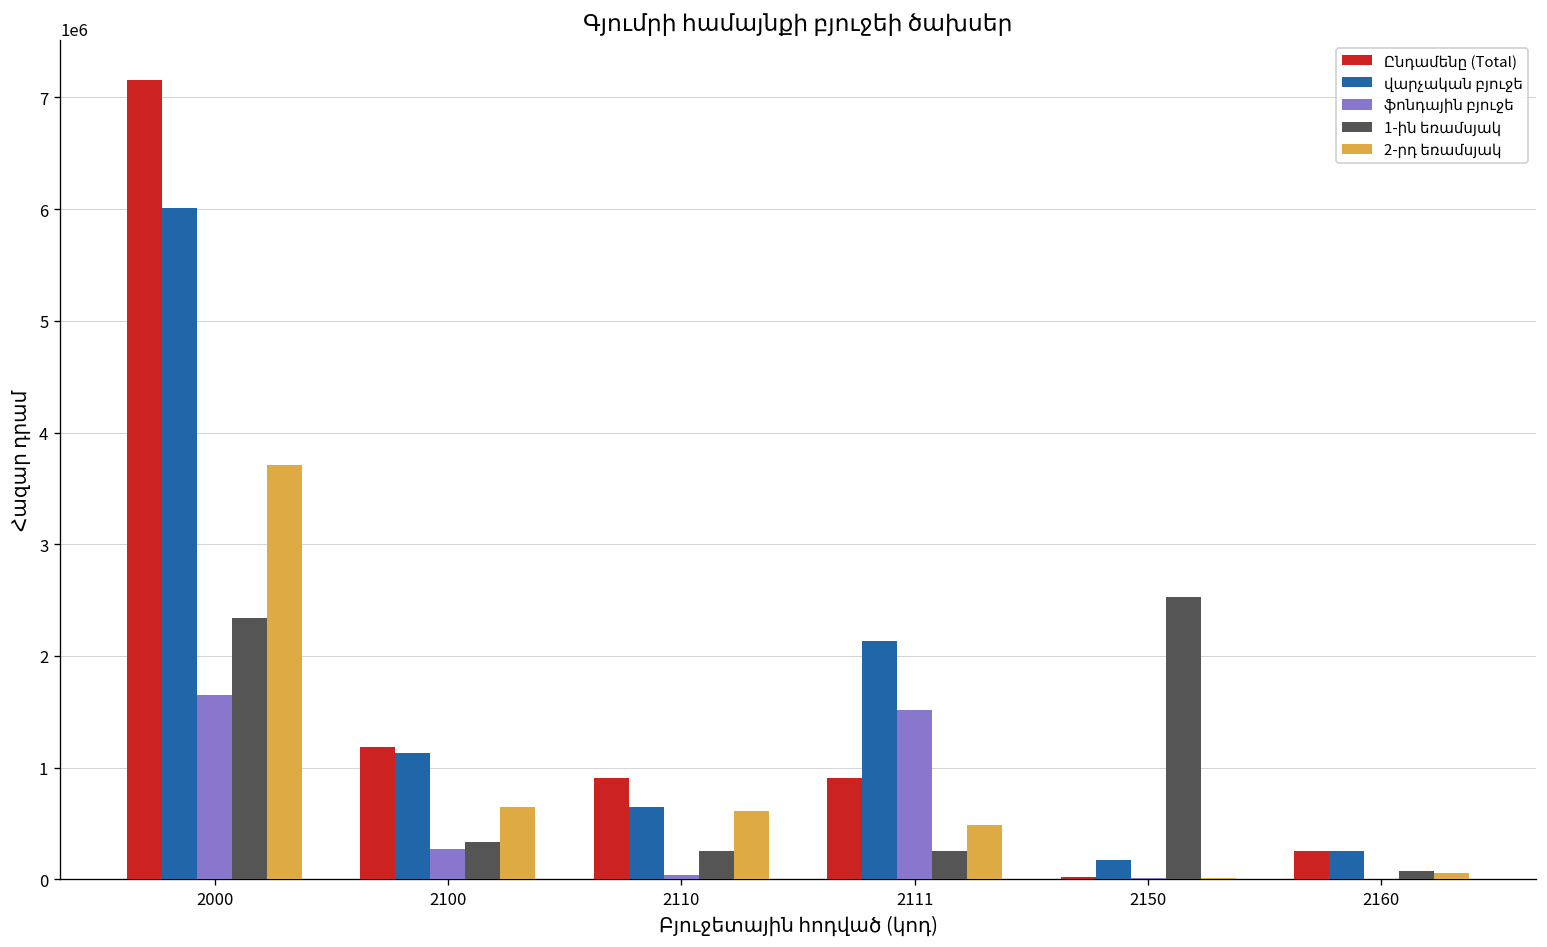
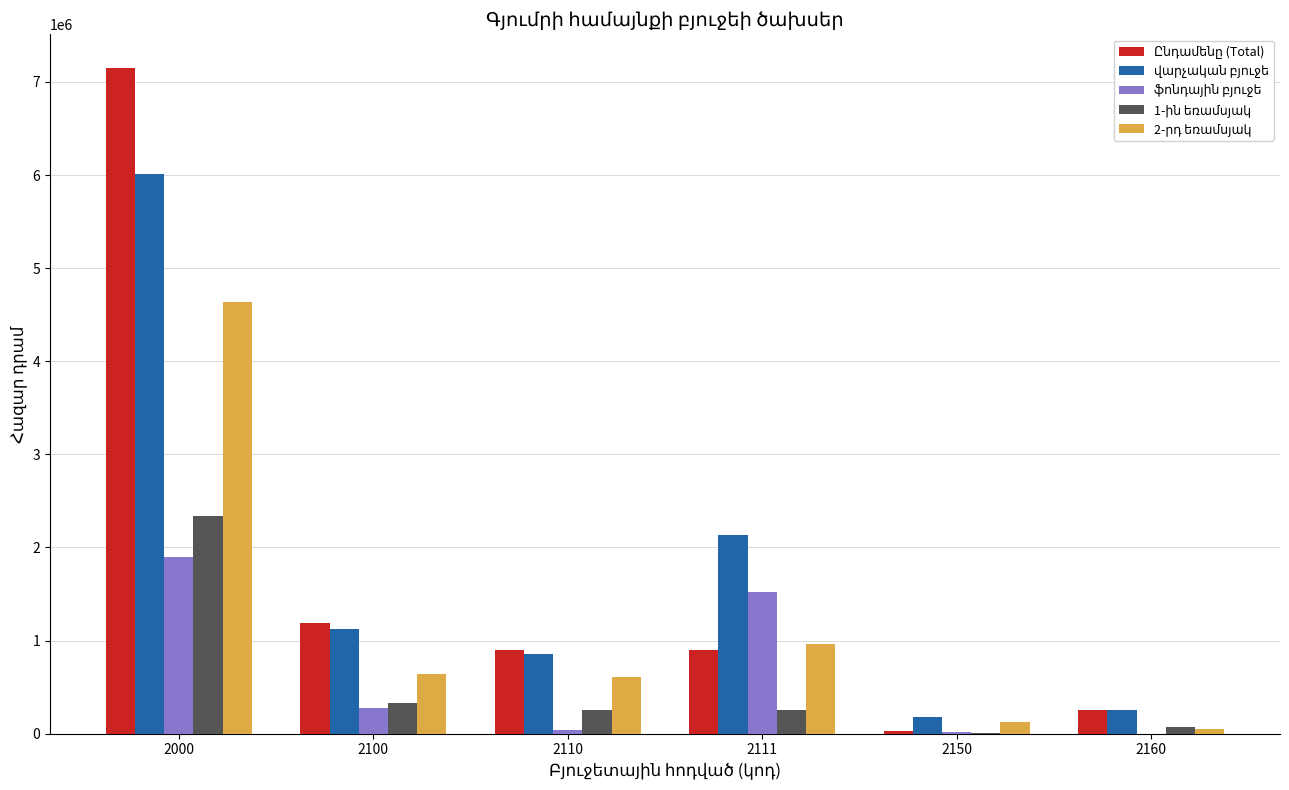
  {
    "Ընդամենը (Total)": {
      "2000": 7200000,
      "2100": 1200000,
      "2110": 900000,
      "2111": 900000,
      "2160": 300000
    },
    "վարչական բյուջե": {
      "2000": 6000000,
      "2100": 1100000,
-     "2110": 700000,
+     "2110": 900000,
      "2111": 2100000,
      "2150": 200000,
      "2160": 300000
    },
    "ֆոնդային բյուջե": {
-     "2000": 1600000,
+     "2000": 1900000,
      "2100": 300000,
      "2110": 0,
      "2111": 1500000,
      "2160": 0
    },
    "1-ին եռամսյակ": {
      "2000": 2300000,
      "2100": 300000,
      "2110": 300000,
      "2111": 300000,
-     "2150": 2500000,
+     "2150": 0,
      "2160": 100000
    },
    "2-րդ եռամսյակ": {
-     "2000": 3700000,
+     "2000": 4600000,
      "2100": 600000,
      "2110": 600000,
-     "2111": 500000,
-     "2150": 0,
+     "2111": 1000000,
+     "2150": 100000,
      "2160": 100000
    }
  }
